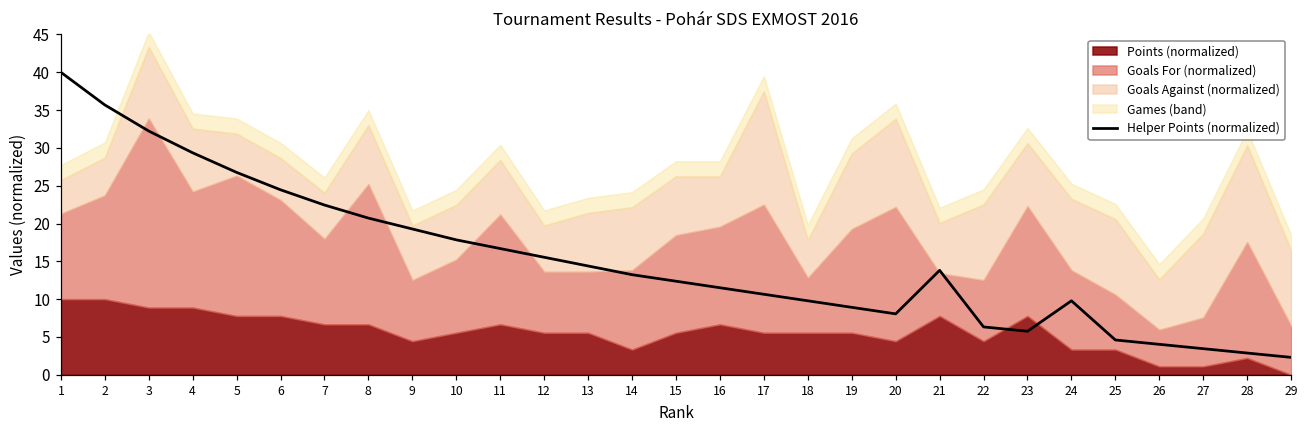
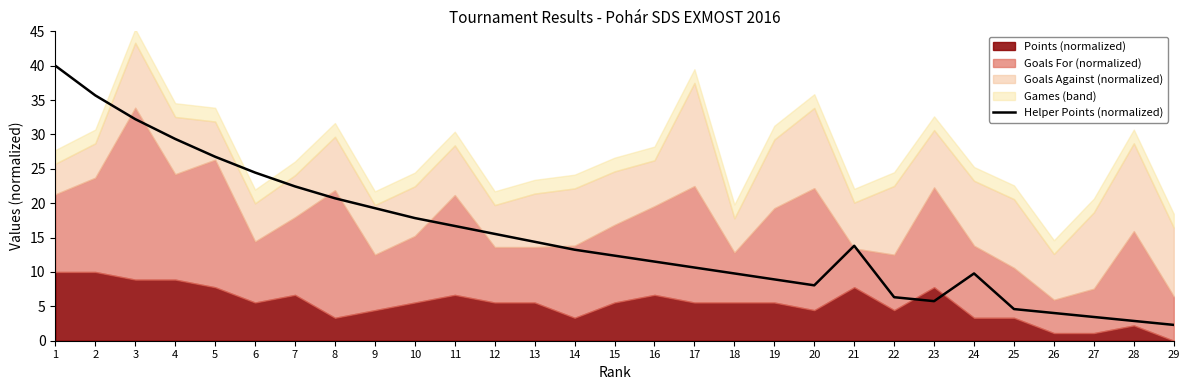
  {
    "Helper Points (normalized)": {
      "1": 40,
      "2": 36,
      "3": 32,
      "4": 29,
      "5": 27,
      "6": 24,
      "7": 22,
      "8": 21,
      "9": 19,
      "10": 18,
      "11": 17,
      "12": 16,
      "13": 14,
      "14": 13,
      "15": 12,
      "16": 12,
      "17": 11,
      "18": 10,
      "19": 9,
      "20": 8,
      "21": 14,
      "22": 6,
      "23": 6,
      "24": 10,
      "25": 5,
      "26": 4,
      "27": 3,
      "28": 3,
      "29": 2
    },
    "Points (normalized)": {
      "1": 10,
      "2": 10,
      "3": 9,
      "4": 9,
      "5": 8,
-     "6": 8,
+     "6": 6,
      "7": 7,
-     "8": 7,
+     "8": 3,
      "9": 4,
      "10": 6,
      "11": 7,
      "12": 6,
      "13": 6,
      "14": 3,
      "15": 6,
      "16": 7,
      "17": 6,
      "18": 6,
      "19": 6,
      "20": 4,
      "21": 8,
      "22": 4,
      "23": 8,
      "24": 3,
      "25": 3,
      "26": 1,
      "27": 1,
      "28": 2,
      "29": 0
    },
    "Goals For (normalized)": {
      "1": 11,
      "2": 14,
      "3": 25,
      "4": 15,
      "5": 19,
-     "6": 15,
+     "6": 9,
      "7": 11,
      "8": 19,
      "9": 8,
      "10": 10,
      "11": 15,
      "12": 8,
      "13": 8,
      "14": 10,
-     "15": 13,
+     "15": 11,
      "16": 13,
      "17": 17,
      "18": 7,
      "19": 14,
      "20": 18,
      "21": 6,
      "22": 8,
      "23": 15,
      "24": 10,
      "25": 7,
      "26": 5,
      "27": 6,
-     "28": 15,
+     "28": 14,
      "29": 6
    }
  }
